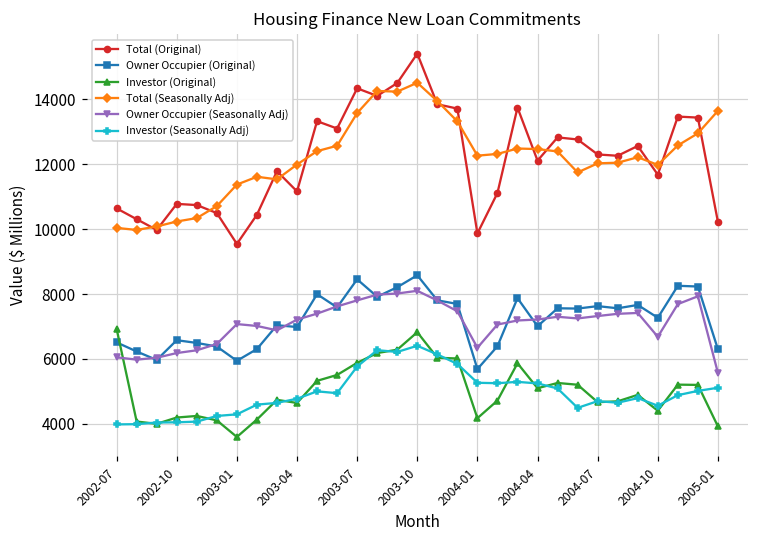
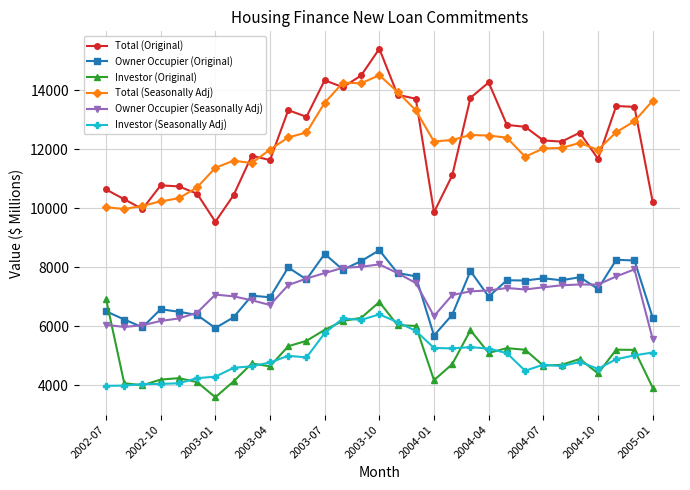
  {
    "Total (Original)": {
      "2002-07": 10600,
      "2002-10": 10800,
      "2003-01": 9500,
-     "2003-04": 11200,
+     "2003-04": 11600,
      "2003-07": 14300,
      "2003-10": 15400,
      "2004-01": 9900,
-     "2004-04": 12100,
+     "2004-04": 14300,
      "2004-07": 12300,
      "2004-10": 11700,
      "2005-01": 10200
    },
    "Owner Occupier (Original)": {
      "2002-07": 6500,
      "2002-10": 6600,
      "2003-01": 5900,
      "2003-04": 7000,
      "2003-07": 8500,
      "2003-10": 8600,
      "2004-01": 5700,
      "2004-04": 7000,
      "2004-07": 7600,
      "2004-10": 7300,
      "2005-01": 6300
    },
    "Investor (Original)": {
      "2002-07": 6900,
      "2002-10": 4200,
      "2003-01": 3600,
      "2003-04": 4600,
      "2003-07": 5900,
      "2003-10": 6800,
      "2004-01": 4200,
      "2004-04": 5100,
      "2004-10": 4400,
      "2005-01": 3900
    },
    "Total (Seasonally Adj)": {
      "2002-07": 10000,
      "2002-10": 10200,
      "2003-01": 11400,
      "2003-04": 12000,
      "2003-07": 13600,
      "2003-10": 14500,
      "2004-01": 12300,
      "2004-04": 12500,
      "2004-07": 12000,
      "2004-10": 12000,
      "2005-01": 13600
    },
    "Owner Occupier (Seasonally Adj)": {
      "2002-07": 6100,
      "2002-10": 6200,
      "2003-01": 7100,
-     "2003-04": 7200,
+     "2003-04": 6700,
      "2003-07": 7800,
      "2003-10": 8100,
      "2004-01": 6300,
      "2004-04": 7200,
      "2004-07": 7300,
-     "2004-10": 6700,
+     "2004-10": 7400,
      "2005-01": 5600
    },
    "Investor (Seasonally Adj)": {
      "2002-07": 4000,
      "2002-10": 4100,
      "2003-01": 4300,
      "2003-04": 4800,
      "2003-07": 5800,
      "2003-10": 6400,
      "2004-01": 5300,
      "2004-04": 5200,
      "2004-10": 4600,
      "2005-01": 5100
    }
  }
